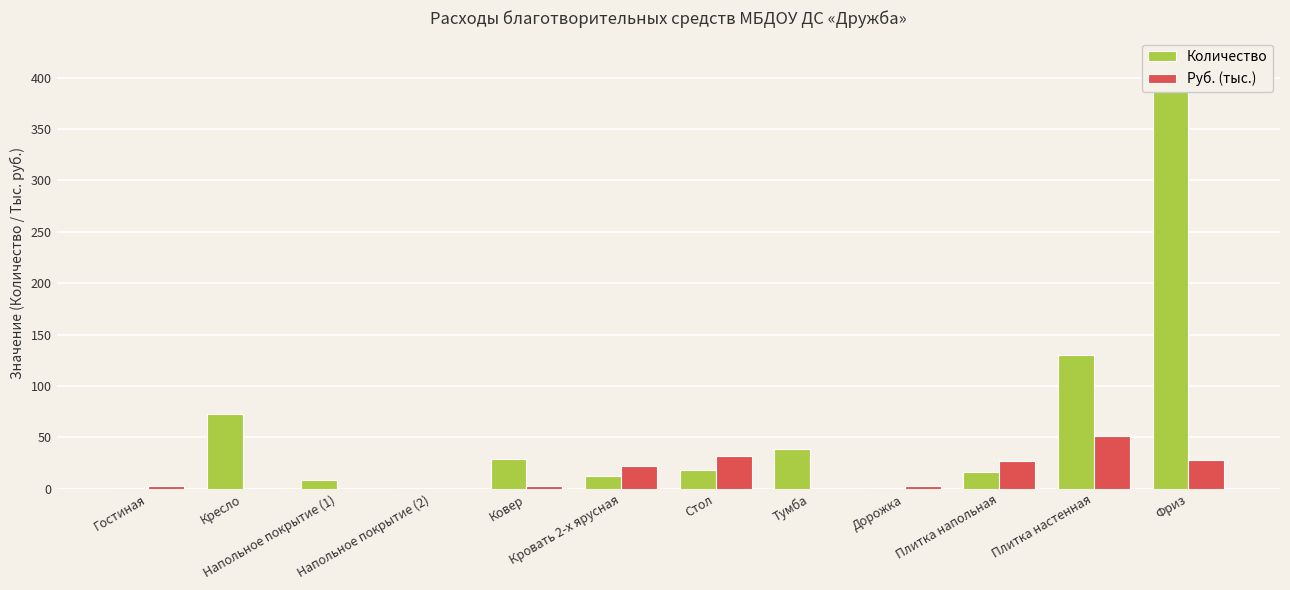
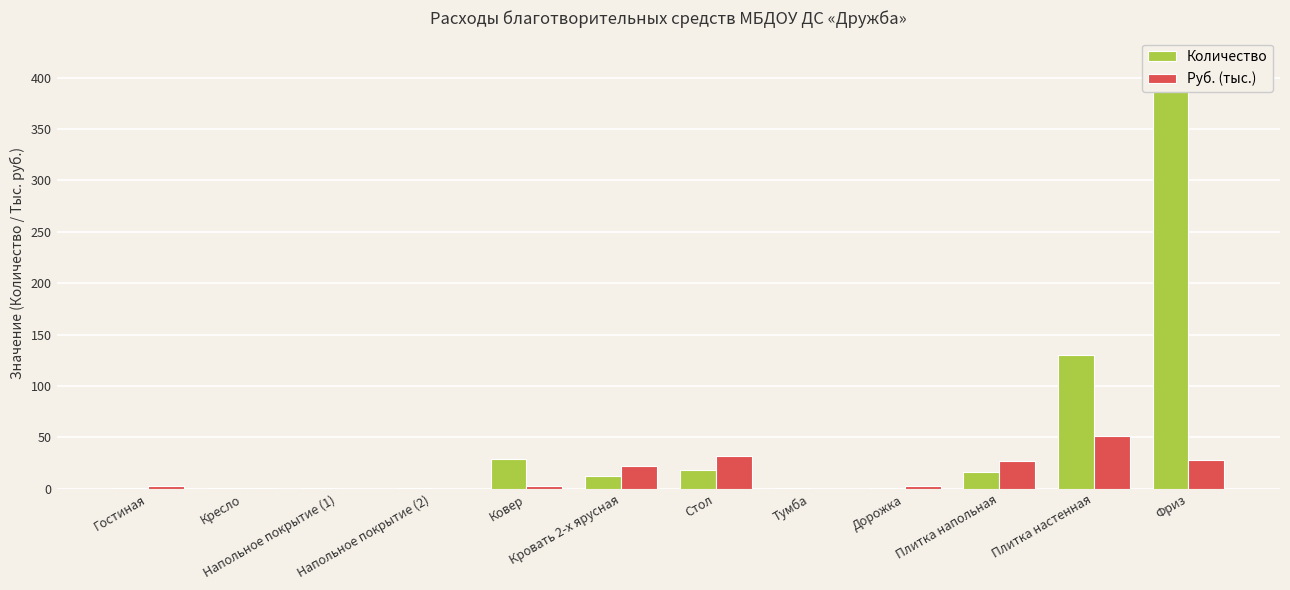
  {
    "Количество": {
-     "Кресло": 73,
-     "Напольное покрытие (1)": 9,
+     "Кресло": 1,
+     "Напольное покрытие (1)": 1,
      "Ковер": 29,
      "Кровать 2-х ярусная": 13,
      "Стол": 18,
-     "Тумба": 39,
+     "Тумба": 1,
      "Плитка напольная": 16,
      "Плитка настенная": 130
    },
    "Руб. (тыс.)": {
      "Гостиная": 3,
      "Ковер": 3,
      "Кровать 2-х ярусная": 22,
      "Стол": 32,
      "Дорожка": 3,
      "Плитка напольная": 27,
      "Плитка настенная": 51,
      "Фриз": 28
    }
  }
